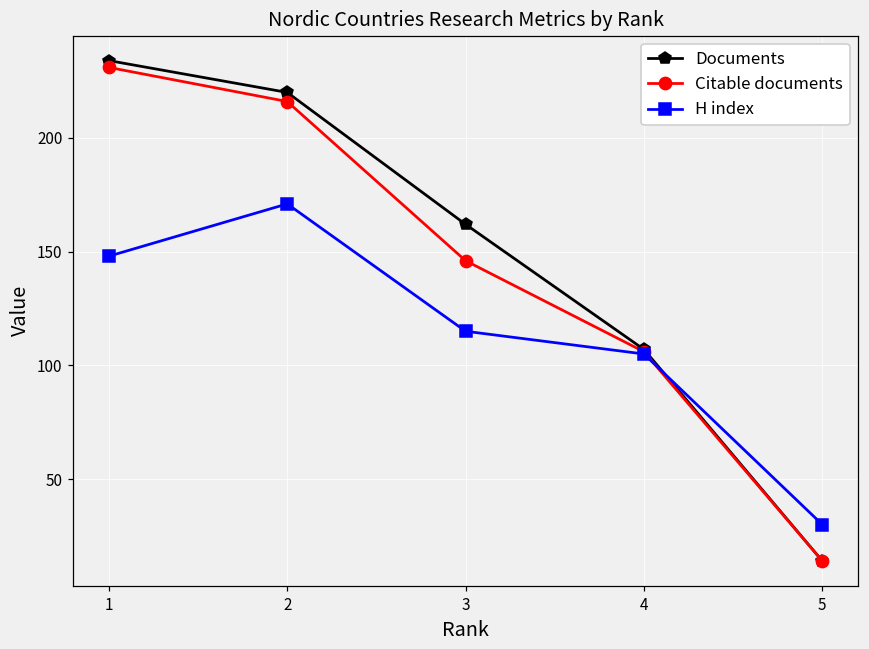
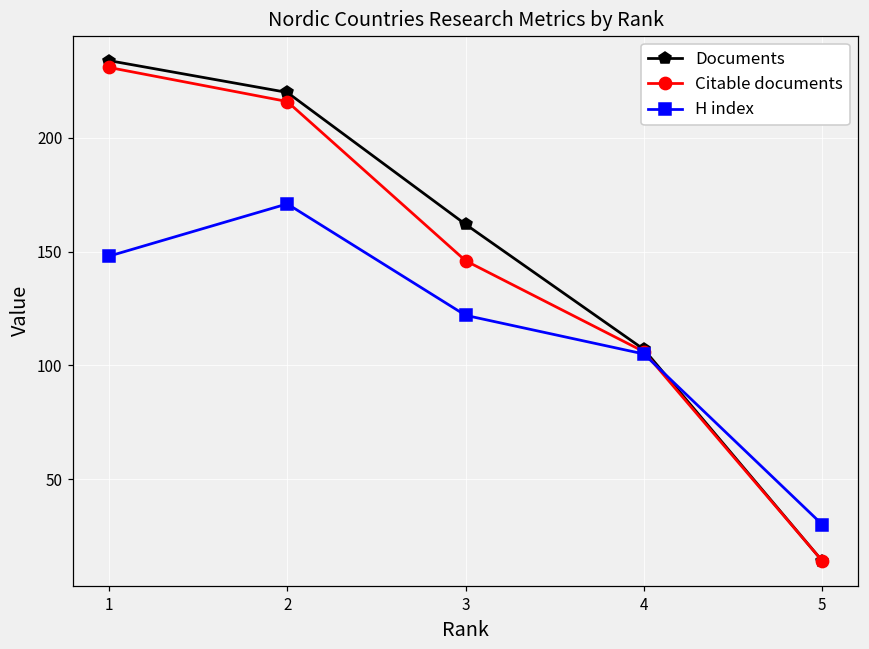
  {
    "Documents": {
      "1": 234,
      "2": 220,
      "3": 162
    },
    "Citable documents": {
      "1": 231,
      "2": 216,
      "3": 146
    },
    "H index": {
      "1": 148,
      "2": 171,
-     "3": 115,
+     "3": 122,
      "5": 30
    }
  }
